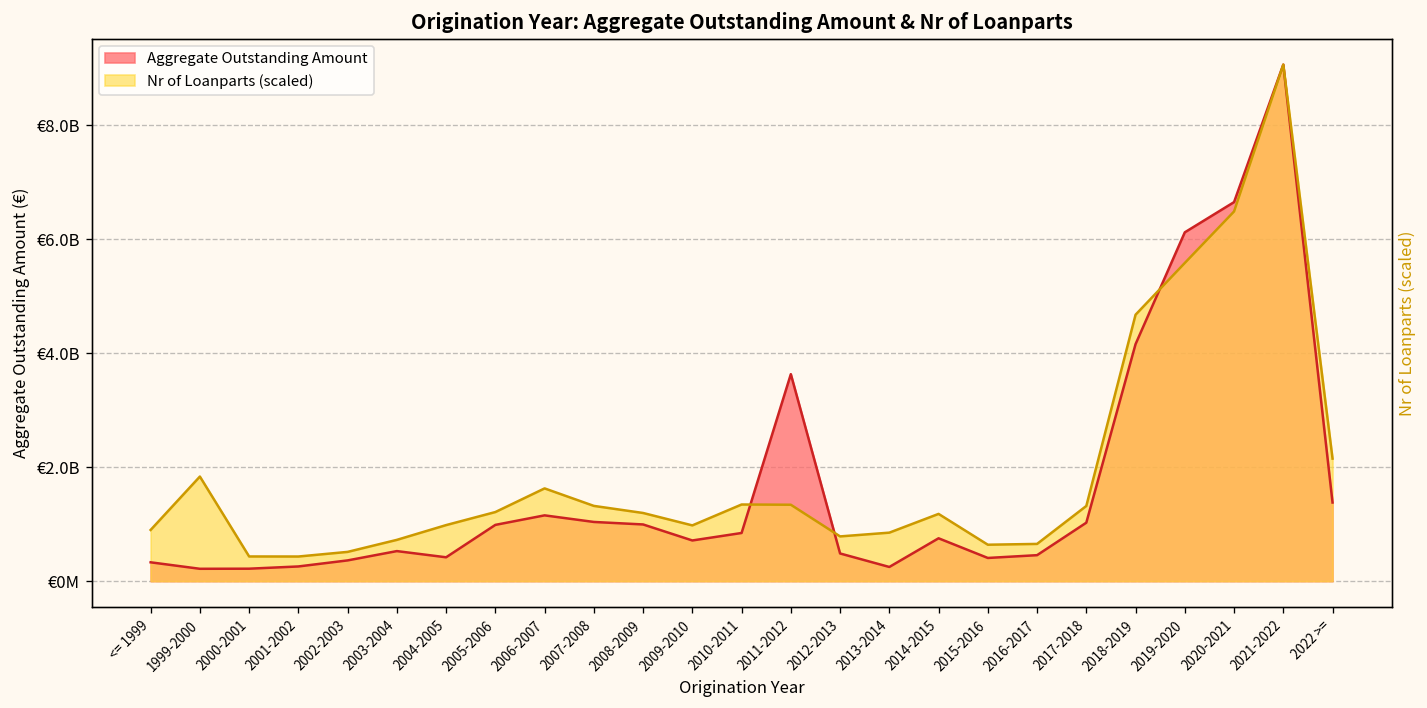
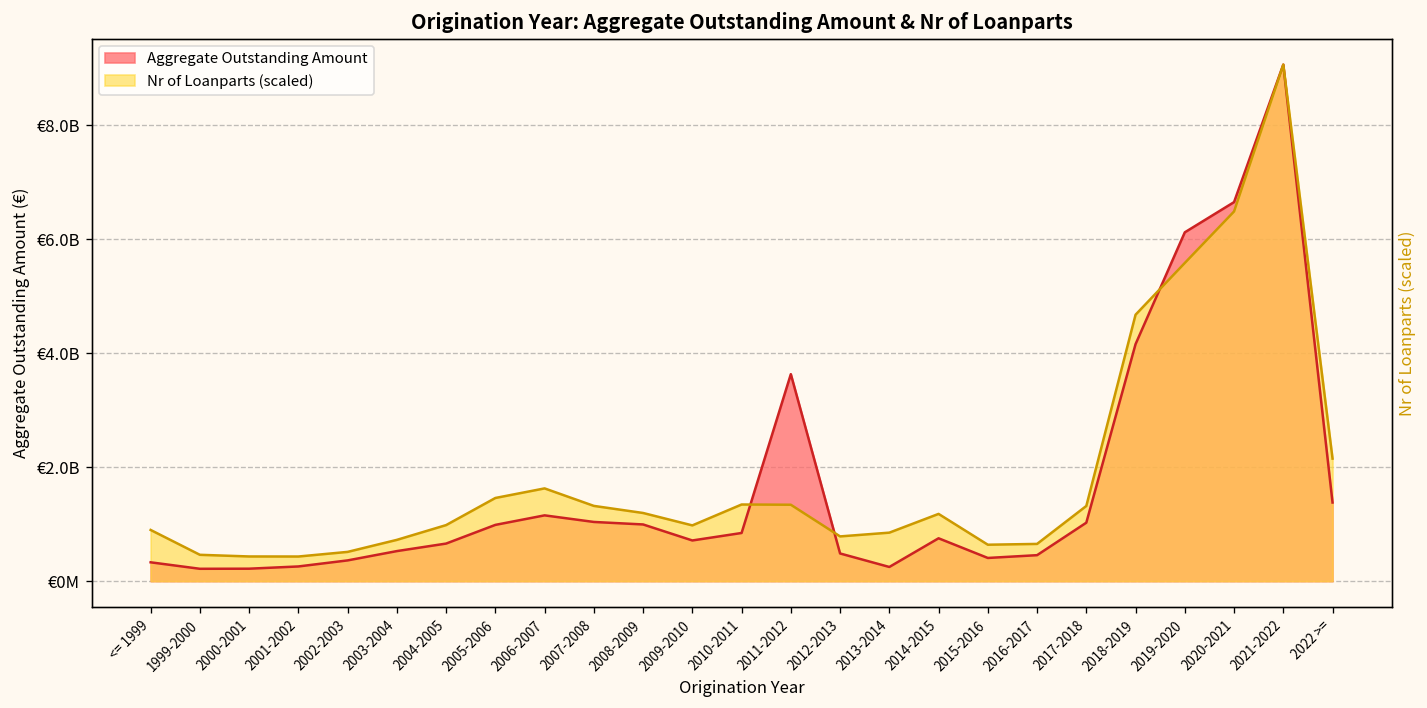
  {
    "Aggregate Outstanding Amount": {
      "<= 1999": "€300000000",
      "1999-2000": "€200000000",
      "2000-2001": "€200000000",
      "2001-2002": "€300000000",
      "2002-2003": "€400000000",
      "2003-2004": "€500000000",
-     "2004-2005": "€400000000",
+     "2004-2005": "€700000000",
      "2005-2006": "€1000000000",
      "2006-2007": "€1200000000",
      "2007-2008": "€1000000000",
      "2008-2009": "€1000000000",
      "2009-2010": "€700000000",
      "2010-2011": "€800000000",
      "2011-2012": "€3600000000",
      "2012-2013": "€500000000",
      "2013-2014": "€200000000",
      "2014-2015": "€800000000",
      "2015-2016": "€400000000",
      "2016-2017": "€500000000",
      "2017-2018": "€1000000000",
      "2018-2019": "€4200000000",
      "2019-2020": "€6100000000",
      "2020-2021": "€6700000000",
      "2022 >=": "€1400000000"
    },
    "Nr of Loanparts (scaled)": {
      "<= 1999": "€900000000",
-     "1999-2000": "€1800000000",
+     "1999-2000": "€500000000",
      "2000-2001": "€400000000",
      "2001-2002": "€400000000",
      "2002-2003": "€500000000",
      "2003-2004": "€700000000",
      "2004-2005": "€1000000000",
-     "2005-2006": "€1200000000",
+     "2005-2006": "€1500000000",
      "2006-2007": "€1600000000",
      "2007-2008": "€1300000000",
      "2008-2009": "€1200000000",
      "2009-2010": "€1000000000",
      "2010-2011": "€1300000000",
      "2011-2012": "€1300000000",
      "2012-2013": "€800000000",
      "2013-2014": "€900000000",
      "2014-2015": "€1200000000",
      "2015-2016": "€600000000",
      "2016-2017": "€700000000",
      "2017-2018": "€1300000000",
      "2018-2019": "€4700000000",
      "2019-2020": "€5600000000",
      "2020-2021": "€6500000000",
      "2022 >=": "€2200000000"
    }
  }
